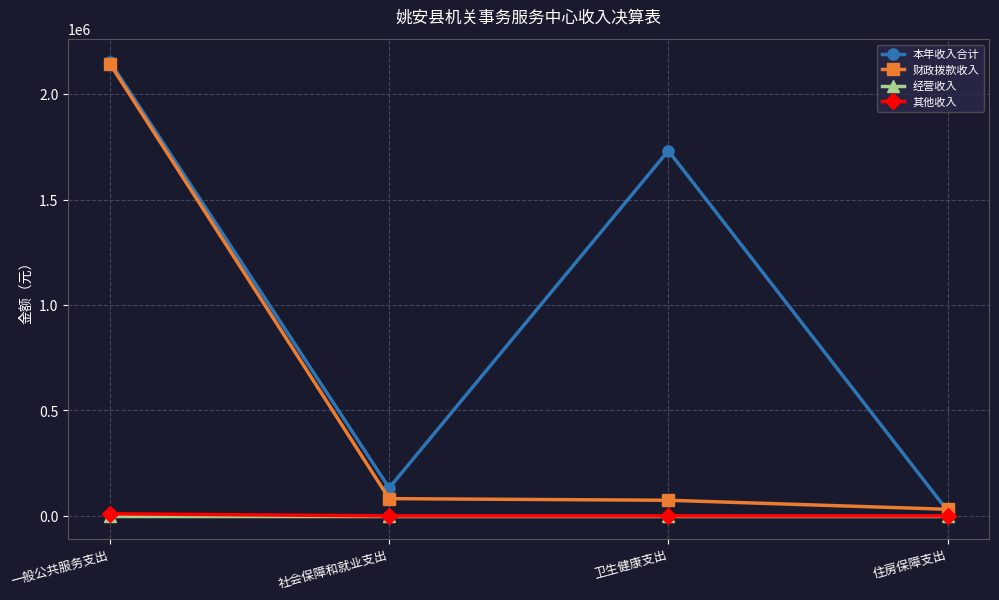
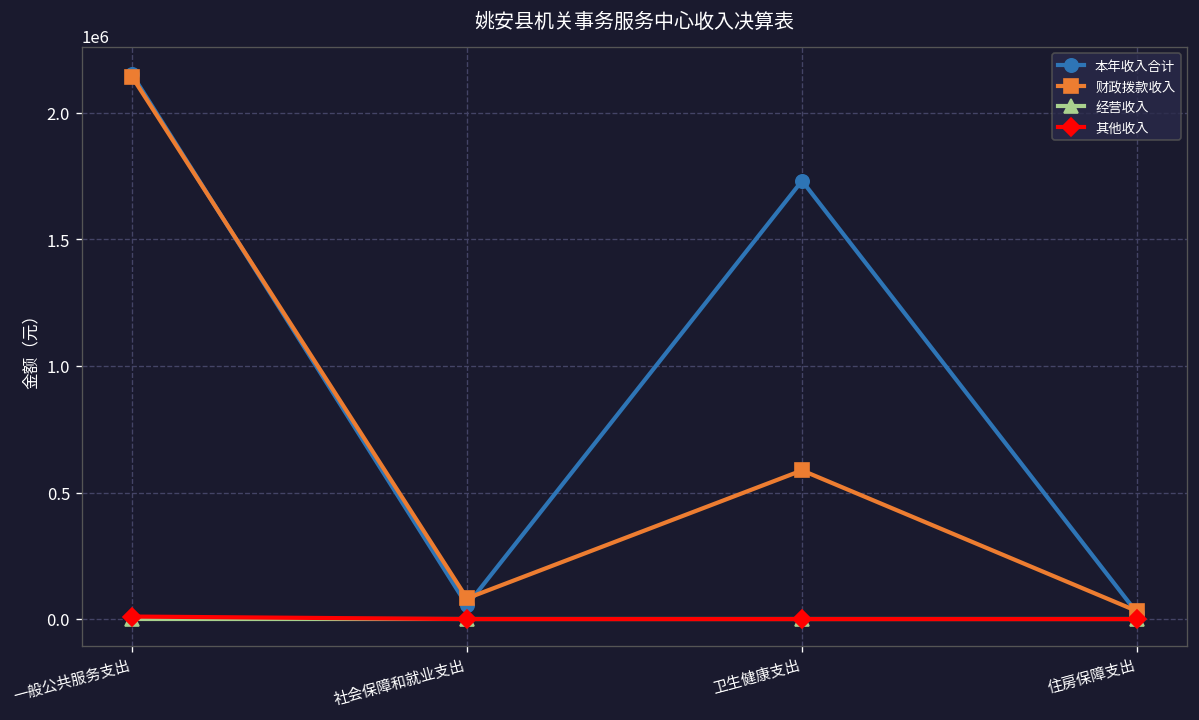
  {
    "本年收入合计": {
-     "社会保障和就业支出": 130000,
+     "社会保障和就业支出": 50000,
      "卫生健康支出": 1730000
    },
    "财政拨款收入": {
      "社会保障和就业支出": 80000,
-     "卫生健康支出": 70000
+     "卫生健康支出": 590000
    }
  }
